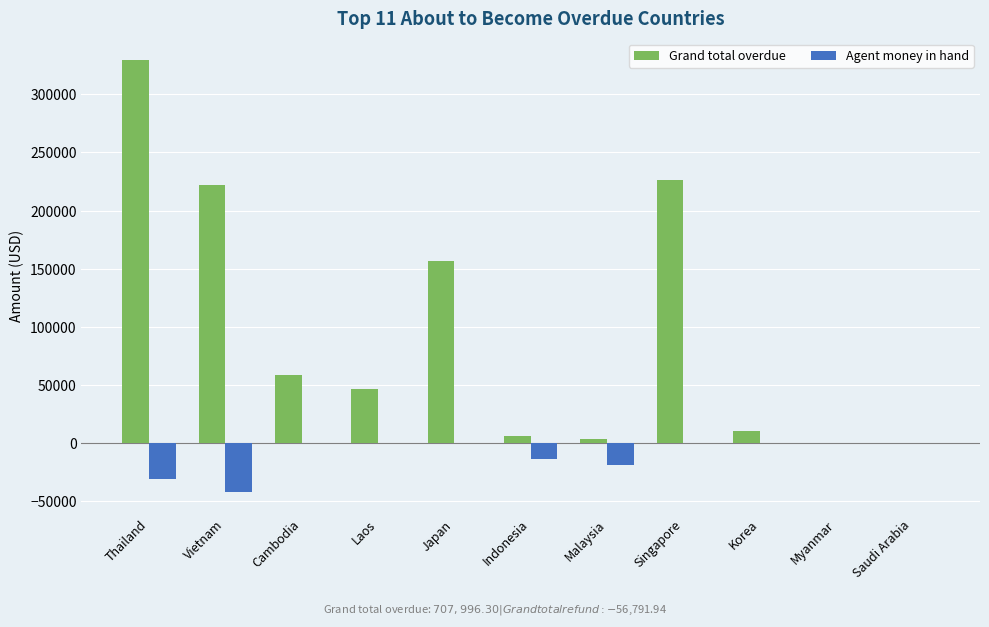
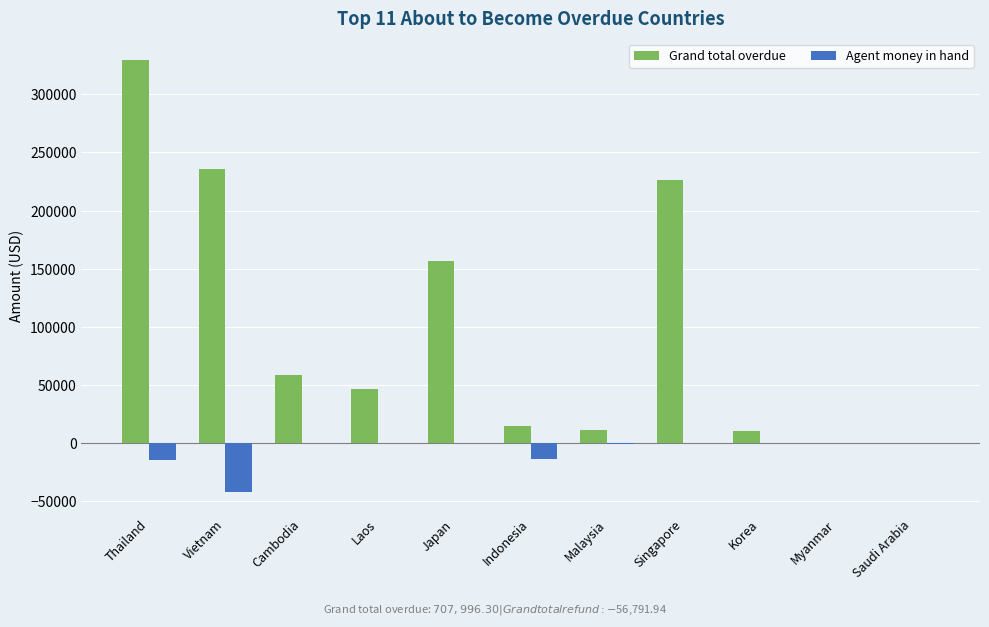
  {
    "Grand total overdue": {
      "Thailand": 329000,
-     "Vietnam": 222000,
+     "Vietnam": 236000,
      "Cambodia": 58000,
      "Laos": 47000,
      "Japan": 156000,
-     "Indonesia": 7000,
-     "Malaysia": 4000,
+     "Indonesia": 15000,
+     "Malaysia": 11000,
      "Singapore": 226000,
      "Korea": 10000,
      "Myanmar": 0,
      "Saudi Arabia": 0
    },
    "Agent money in hand": {
-     "Thailand": -30000,
+     "Thailand": -14000,
      "Vietnam": -42000,
      "Cambodia": 0,
      "Laos": 0,
      "Japan": 0,
      "Indonesia": -13000,
-     "Malaysia": -19000,
+     "Malaysia": -1000,
      "Singapore": 0,
      "Korea": 0,
      "Myanmar": 0,
      "Saudi Arabia": 0
    }
  }
